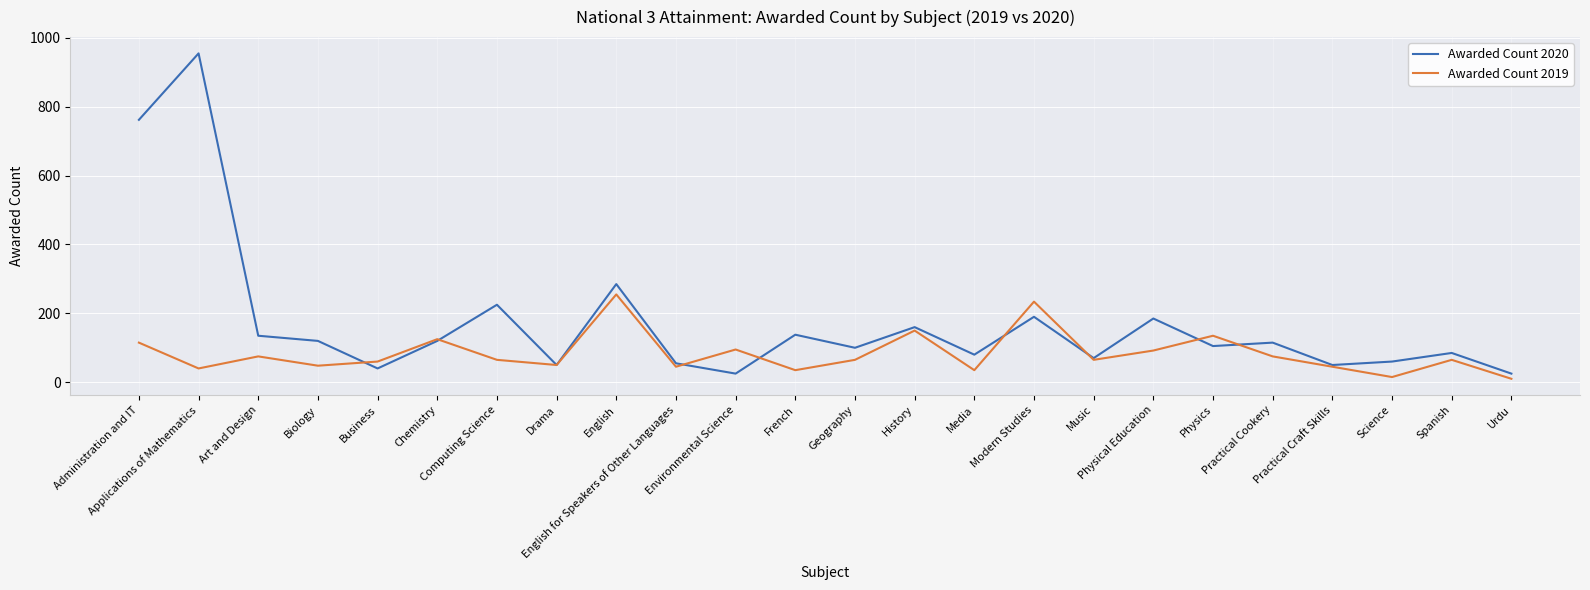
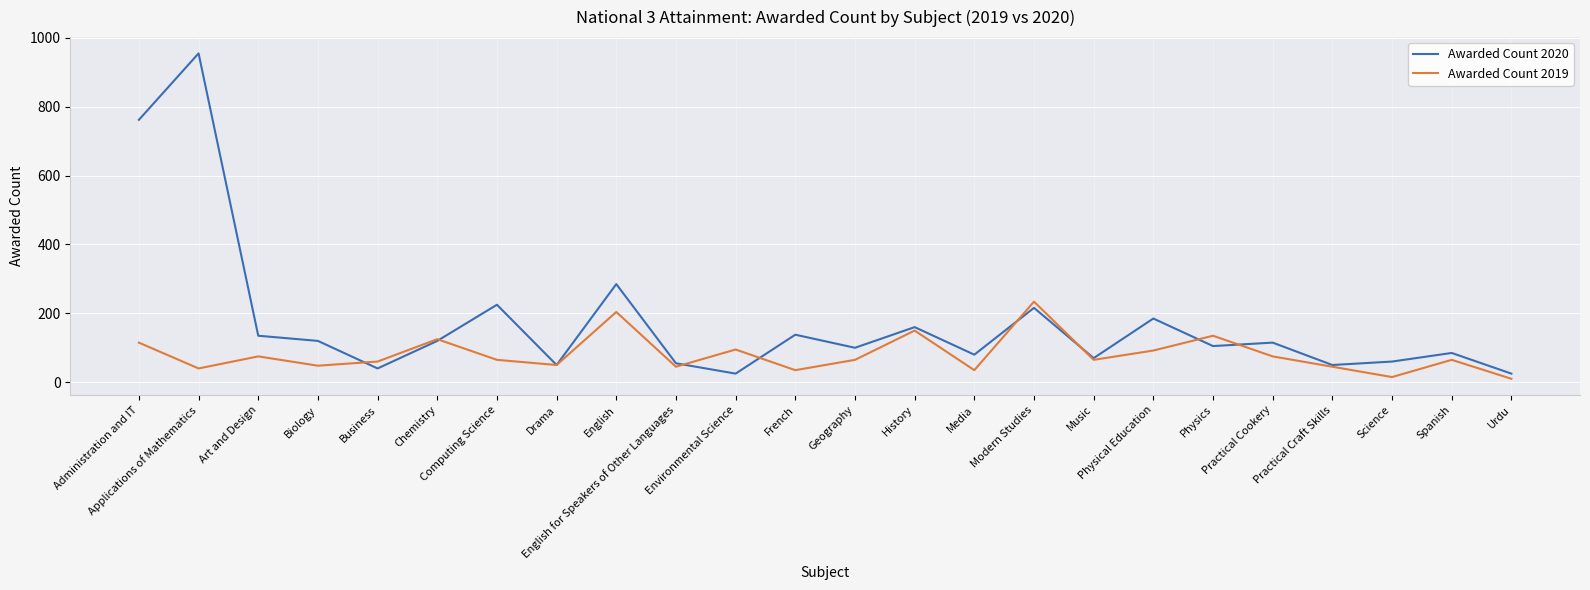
  {
    "Awarded Count 2020": {
      "Administration and IT": 760,
      "Applications of Mathematics": 960,
      "Art and Design": 140,
      "Biology": 120,
      "Business": 40,
      "Computing Science": 230,
      "English": 290,
      "English for Speakers of Other Languages": 60,
      "Environmental Science": 30,
      "French": 140,
      "Geography": 100,
      "History": 160,
      "Media": 80,
-     "Modern Studies": 190,
+     "Modern Studies": 220,
      "Physical Education": 190,
      "Physics": 110,
      "Practical Cookery": 120,
      "Science": 60,
      "Spanish": 90,
      "Urdu": 30
    },
    "Awarded Count 2019": {
      "Administration and IT": 120,
      "Applications of Mathematics": 40,
      "Art and Design": 80,
      "Biology": 50,
      "Business": 60,
      "Computing Science": 70,
-     "English": 260,
+     "English": 200,
      "English for Speakers of Other Languages": 50,
      "Environmental Science": 100,
      "French": 40,
      "Geography": 70,
      "History": 150,
      "Media": 40,
      "Modern Studies": 230,
      "Physical Education": 90,
      "Physics": 140,
      "Practical Cookery": 80,
      "Science": 20,
      "Spanish": 70,
      "Urdu": 10
    }
  }
